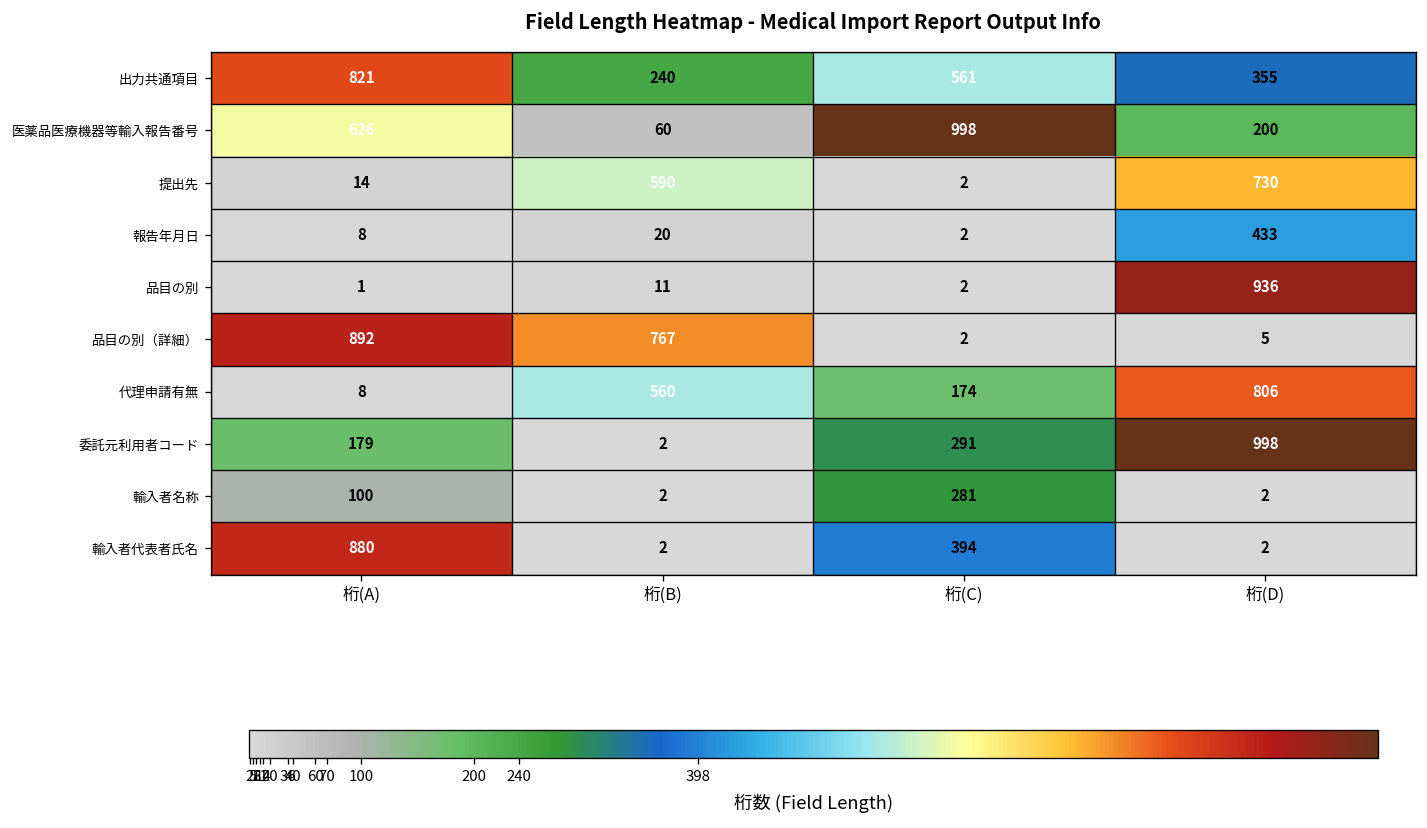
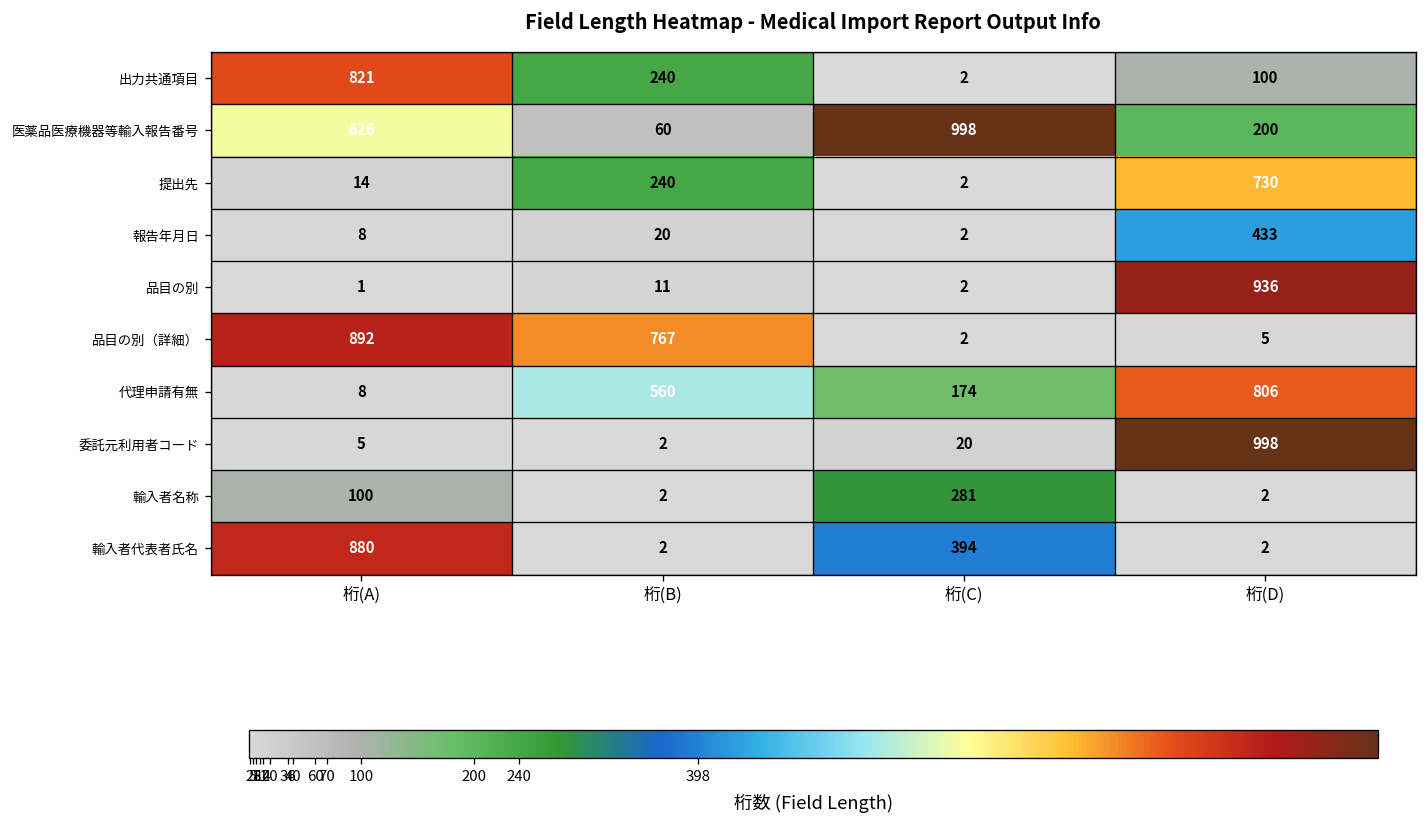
  {
    "出力共通項目": {
      "桁(A)": 821,
      "桁(B)": 240,
-     "桁(C)": 561,
-     "桁(D)": 355
+     "桁(C)": 2,
+     "桁(D)": 100
    },
    "医薬品医療機器等輸入報告番号": {
      "桁(A)": 626,
      "桁(B)": 60,
      "桁(C)": 998,
      "桁(D)": 200
    },
    "提出先": {
      "桁(A)": 14,
-     "桁(B)": 590,
+     "桁(B)": 240,
      "桁(C)": 2,
      "桁(D)": 730
    },
    "報告年月日": {
      "桁(A)": 8,
      "桁(B)": 20,
      "桁(C)": 2,
      "桁(D)": 433
    },
    "品目の別": {
      "桁(A)": 1,
      "桁(B)": 11,
      "桁(C)": 2,
      "桁(D)": 936
    },
    "品目の別（詳細）": {
      "桁(A)": 892,
      "桁(B)": 767,
      "桁(C)": 2,
      "桁(D)": 5
    },
    "代理申請有無": {
      "桁(A)": 8,
      "桁(B)": 560,
      "桁(C)": 174,
      "桁(D)": 806
    },
    "委託元利用者コード": {
-     "桁(A)": 179,
+     "桁(A)": 5,
      "桁(B)": 2,
-     "桁(C)": 291,
+     "桁(C)": 20,
      "桁(D)": 998
    },
    "輸入者名称": {
      "桁(A)": 100,
      "桁(B)": 2,
      "桁(C)": 281,
      "桁(D)": 2
    },
    "輸入者代表者氏名": {
      "桁(A)": 880,
      "桁(B)": 2,
      "桁(C)": 394,
      "桁(D)": 2
    }
  }
